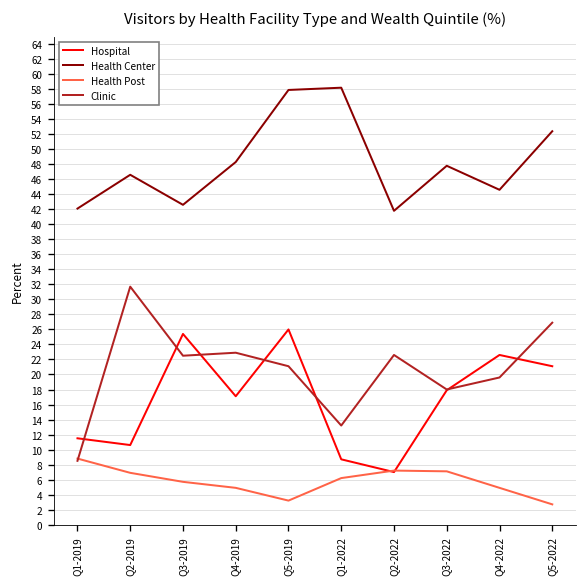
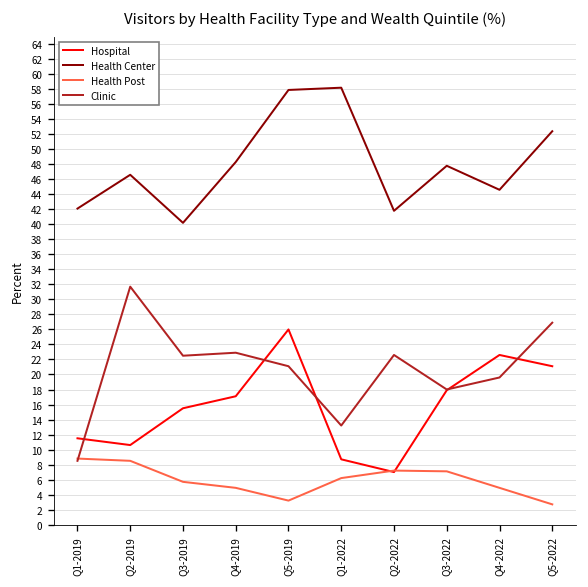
  {
    "Hospital": {
      "Q1-2019": 12,
      "Q2-2019": 11,
-     "Q3-2019": 25,
+     "Q3-2019": 16,
      "Q4-2019": 17,
      "Q5-2019": 26,
      "Q1-2022": 9,
      "Q4-2022": 23,
      "Q5-2022": 21
    },
    "Health Center": {
      "Q1-2019": 42,
      "Q2-2019": 47,
-     "Q3-2019": 43,
+     "Q3-2019": 40,
      "Q4-2019": 48,
      "Q5-2019": 58,
      "Q1-2022": 58,
      "Q2-2022": 42,
      "Q3-2022": 48,
      "Q4-2022": 45,
      "Q5-2022": 52
    },
    "Health Post": {
-     "Q2-2019": 7,
+     "Q2-2019": 9,
      "Q3-2019": 6,
      "Q4-2019": 5,
      "Q5-2019": 3,
      "Q1-2022": 6,
      "Q3-2022": 7,
      "Q4-2022": 5,
      "Q5-2022": 3
    },
    "Clinic": {
      "Q2-2019": 32,
      "Q3-2019": 23,
      "Q4-2019": 23,
      "Q5-2019": 21,
      "Q1-2022": 13,
      "Q2-2022": 23,
      "Q4-2022": 20,
      "Q5-2022": 27
    }
  }
